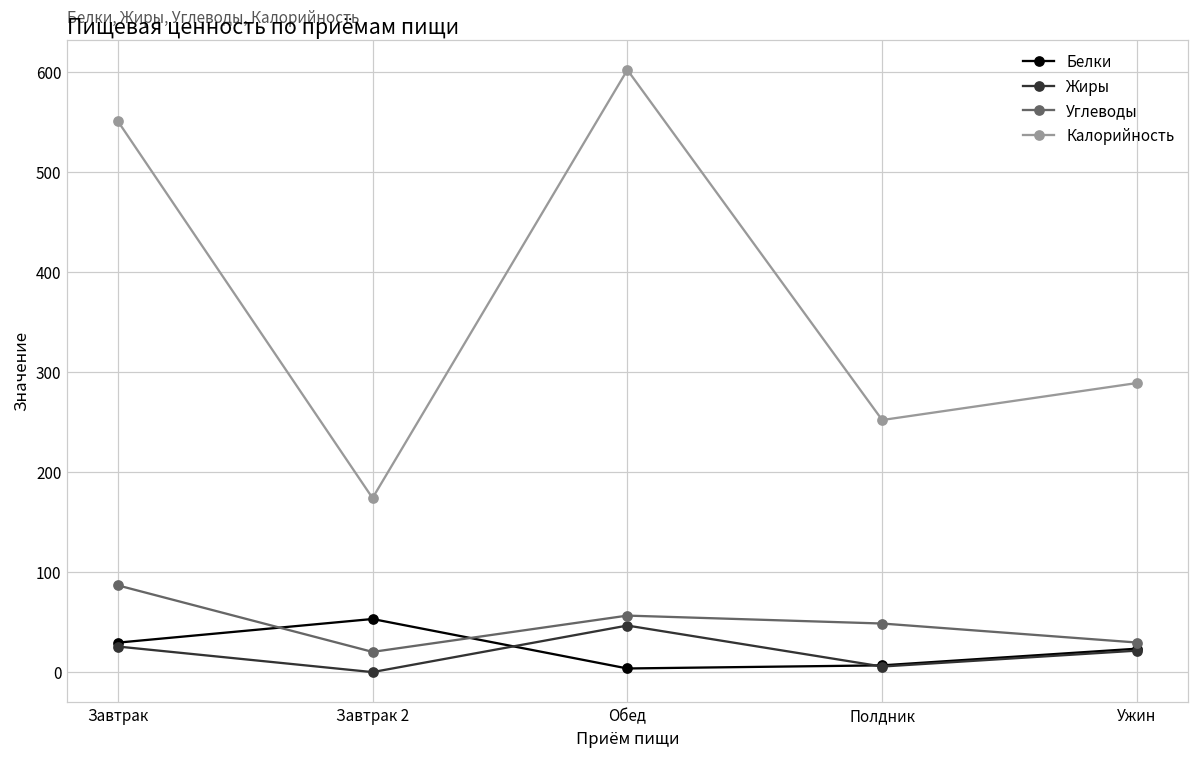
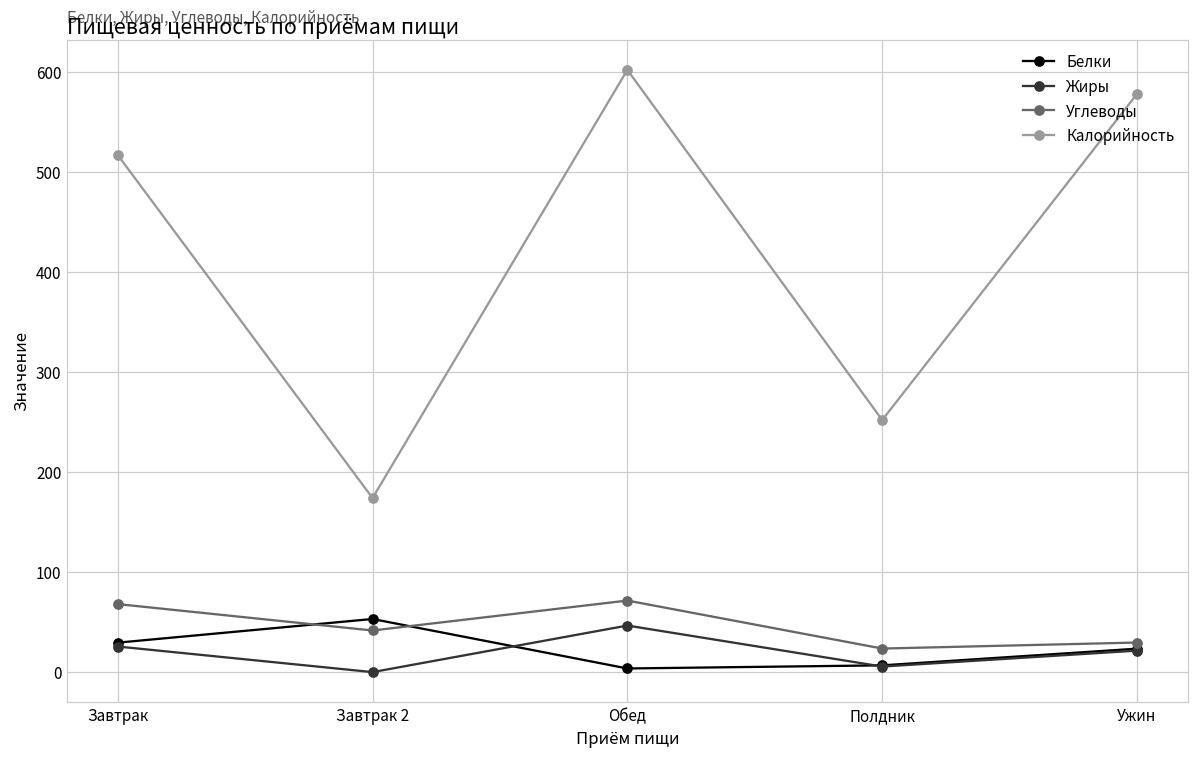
  {
    "Белки": {
      "Завтрак": 30,
      "Завтрак 2": 50,
      "Обед": 0
    },
    "Жиры": {
      "Завтрак": 30,
      "Завтрак 2": 0,
      "Обед": 50
    },
    "Углеводы": {
-     "Завтрак": 90,
-     "Завтрак 2": 20,
-     "Обед": 60,
-     "Полдник": 50,
+     "Завтрак": 70,
+     "Завтрак 2": 40,
+     "Обед": 70,
+     "Полдник": 20,
      "Ужин": 30
    },
    "Калорийность": {
-     "Завтрак": 550,
+     "Завтрак": 520,
      "Завтрак 2": 170,
      "Обед": 600,
      "Полдник": 250,
-     "Ужин": 290
+     "Ужин": 580
    }
  }
